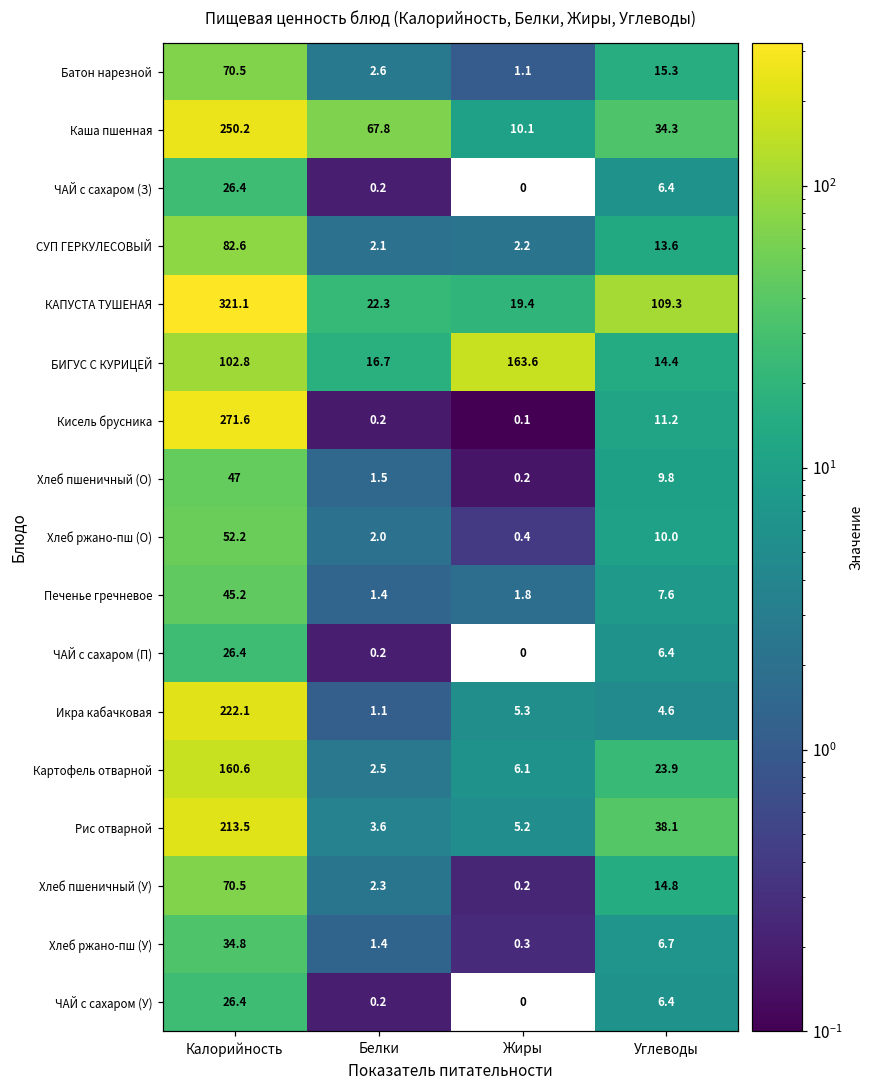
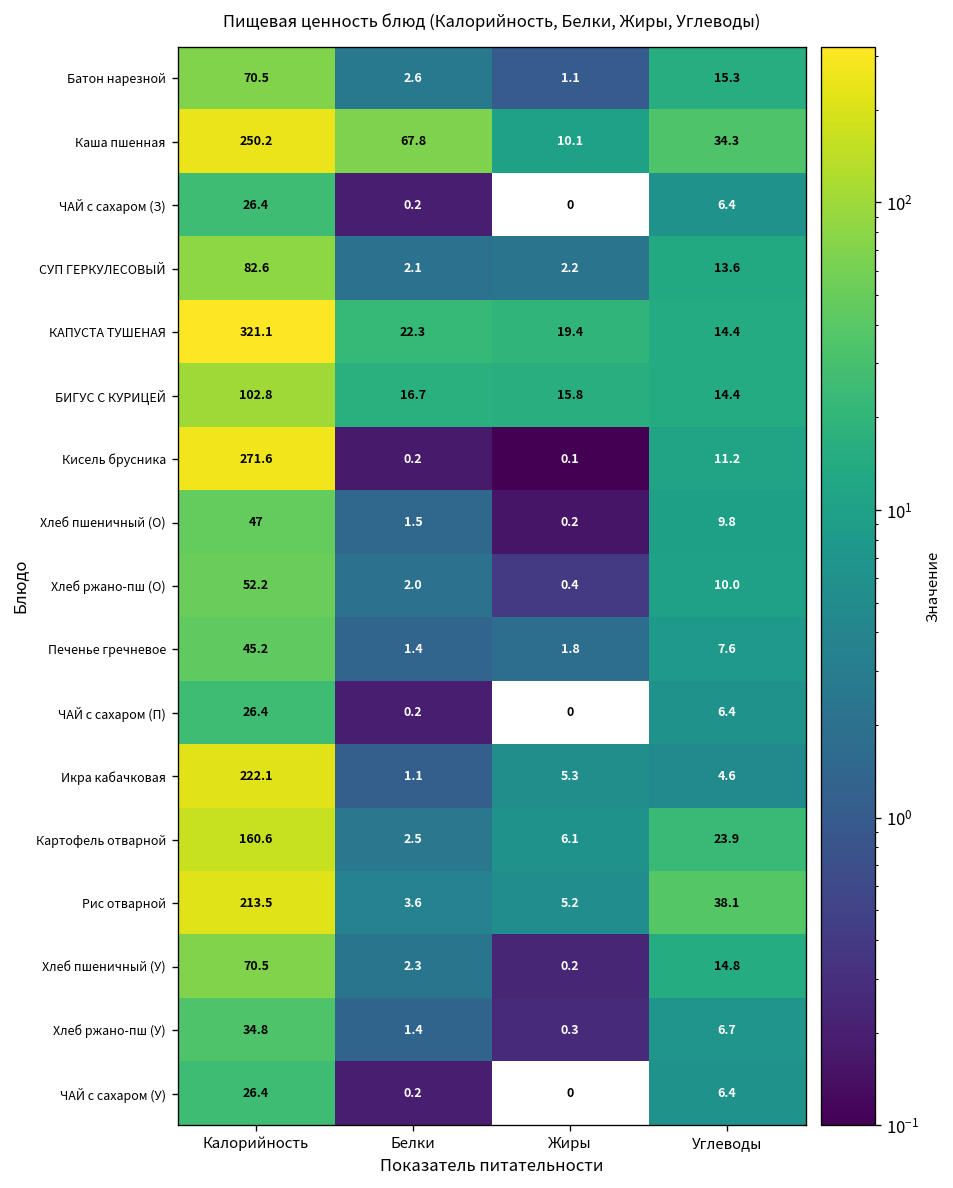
  {
    "Батон нарезной": {
      "Калорийность": 70.5,
      "Белки": 2.6,
      "Жиры": 1.1,
      "Углеводы": 15.3
    },
    "Каша пшенная": {
      "Калорийность": 250.2,
      "Белки": 67.8,
      "Жиры": 10.1,
      "Углеводы": 34.3
    },
    "ЧАЙ с сахаром (З)": {
      "Калорийность": 26.4,
      "Белки": 0.2,
      "Жиры": 0,
      "Углеводы": 6.4
    },
    "СУП ГЕРКУЛЕСОВЫЙ": {
      "Калорийность": 82.6,
      "Белки": 2.1,
      "Жиры": 2.2,
      "Углеводы": 13.6
    },
    "КАПУСТА ТУШЕНАЯ": {
      "Калорийность": 321.1,
      "Белки": 22.3,
      "Жиры": 19.4,
-     "Углеводы": 109.3
+     "Углеводы": 14.4
    },
    "БИГУС С КУРИЦЕЙ": {
      "Калорийность": 102.8,
      "Белки": 16.7,
-     "Жиры": 163.6,
+     "Жиры": 15.8,
      "Углеводы": 14.4
    },
    "Кисель брусника": {
      "Калорийность": 271.6,
      "Белки": 0.2,
      "Жиры": 0.1,
      "Углеводы": 11.2
    },
    "Хлеб пшеничный (О)": {
      "Калорийность": 47,
      "Белки": 1.5,
      "Жиры": 0.2,
      "Углеводы": 9.8
    },
    "Хлеб ржано-пш (О)": {
      "Калорийность": 52.2,
      "Белки": 2.0,
      "Жиры": 0.4,
      "Углеводы": 10.0
    },
    "Печенье гречневое": {
      "Калорийность": 45.2,
      "Белки": 1.4,
      "Жиры": 1.8,
      "Углеводы": 7.6
    },
    "ЧАЙ с сахаром (П)": {
      "Калорийность": 26.4,
      "Белки": 0.2,
      "Жиры": 0,
      "Углеводы": 6.4
    },
    "Икра кабачковая": {
      "Калорийность": 222.1,
      "Белки": 1.1,
      "Жиры": 5.3,
      "Углеводы": 4.6
    },
    "Картофель отварной": {
      "Калорийность": 160.6,
      "Белки": 2.5,
      "Жиры": 6.1,
      "Углеводы": 23.9
    },
    "Рис отварной": {
      "Калорийность": 213.5,
      "Белки": 3.6,
      "Жиры": 5.2,
      "Углеводы": 38.1
    },
    "Хлеб пшеничный (У)": {
      "Калорийность": 70.5,
      "Белки": 2.3,
      "Жиры": 0.2,
      "Углеводы": 14.8
    },
    "Хлеб ржано-пш (У)": {
      "Калорийность": 34.8,
      "Белки": 1.4,
      "Жиры": 0.3,
      "Углеводы": 6.7
    },
    "ЧАЙ с сахаром (У)": {
      "Калорийность": 26.4,
      "Белки": 0.2,
      "Жиры": 0,
      "Углеводы": 6.4
    }
  }
